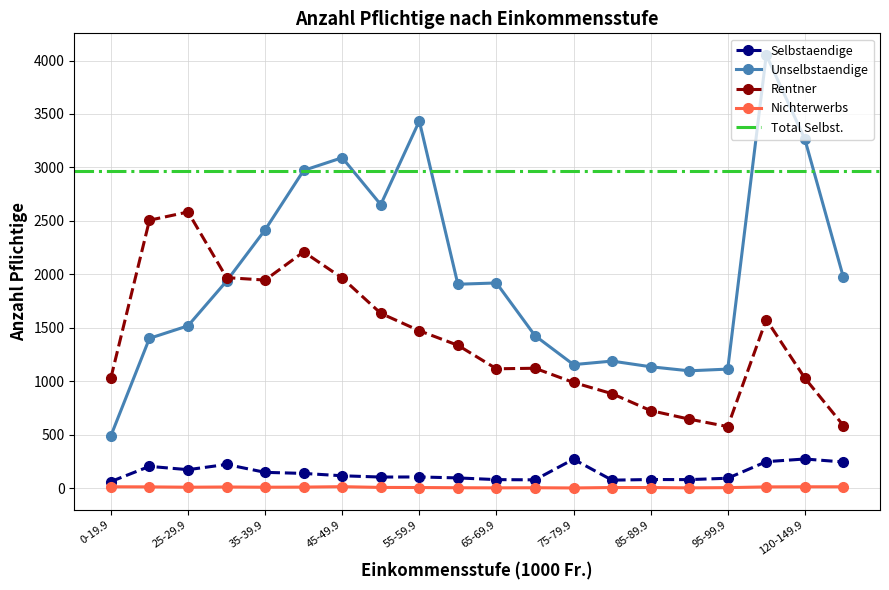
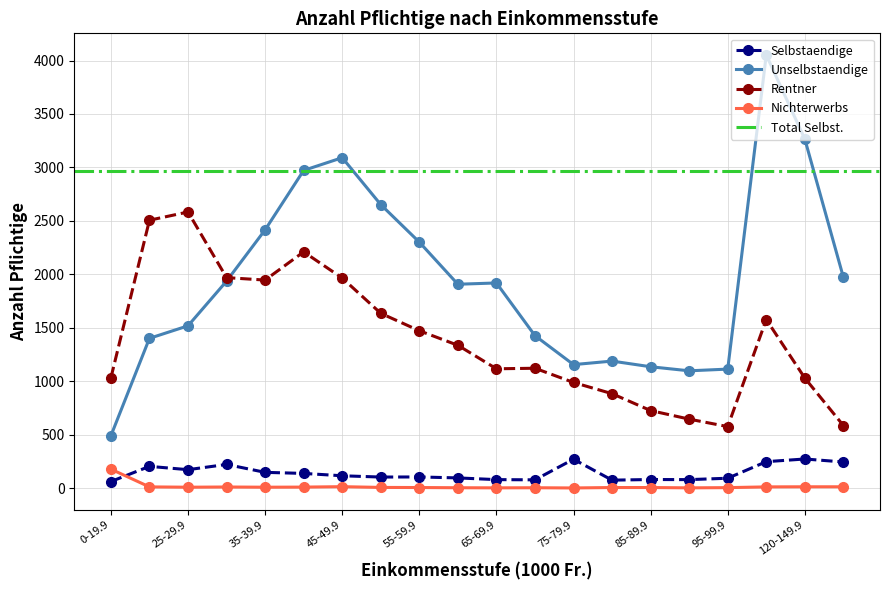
  {
    "Selbstaendige": {
      "0-19.9": 60,
      "25-29.9": 170,
      "35-39.9": 150,
      "45-49.9": 120,
      "55-59.9": 100,
      "65-69.9": 80,
      "75-79.9": 270,
      "85-89.9": 80,
      "95-99.9": 90,
      "120-149.9": 270
    },
    "Unselbstaendige": {
      "0-19.9": 490,
      "25-29.9": 1520,
      "35-39.9": 2420,
      "45-49.9": 3090,
-     "55-59.9": 3430,
+     "55-59.9": 2300,
      "65-69.9": 1920,
      "75-79.9": 1160,
      "85-89.9": 1140,
      "95-99.9": 1110
    },
    "Rentner": {
      "0-19.9": 1030,
      "25-29.9": 2580,
      "35-39.9": 1950,
      "45-49.9": 1970,
      "55-59.9": 1470,
      "65-69.9": 1120,
      "75-79.9": 990,
      "85-89.9": 730,
      "95-99.9": 580,
      "120-149.9": 1030
    },
    "Nichterwerbs": {
-     "0-19.9": 10,
+     "0-19.9": 180,
      "25-29.9": 10,
      "35-39.9": 10,
      "45-49.9": 10,
      "55-59.9": 10,
      "65-69.9": 0,
      "75-79.9": 0,
      "85-89.9": 10,
      "95-99.9": 0,
      "120-149.9": 10
    }
  }
